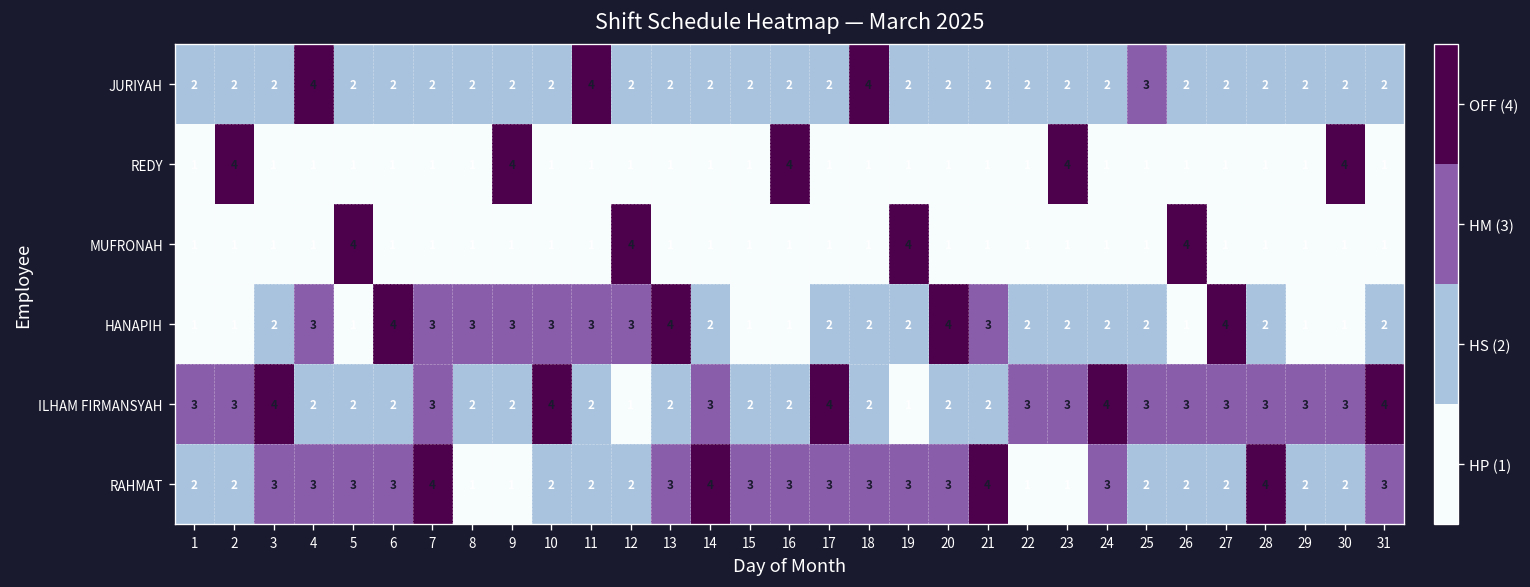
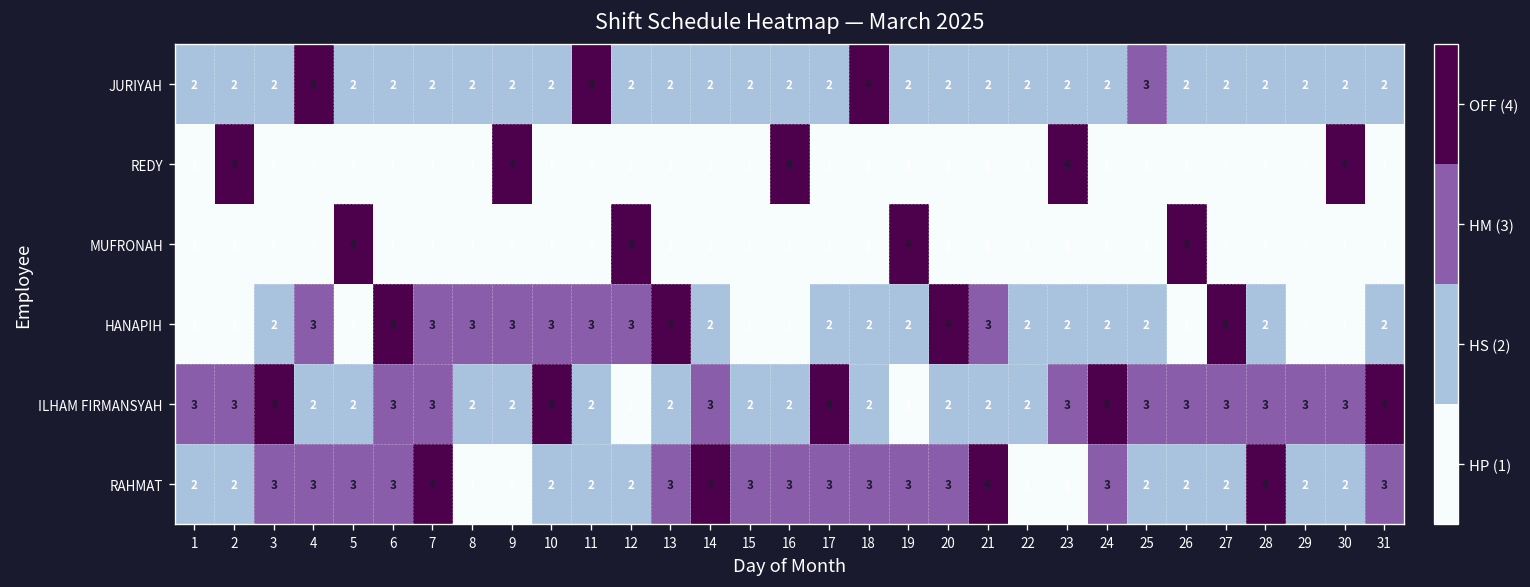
  {
    "JURIYAH": {
      "1": 2,
      "2": 2,
      "3": 2,
      "4": 4,
      "5": 2,
      "6": 2,
      "7": 2,
      "8": 2,
      "9": 2,
      "10": 2,
      "11": 4,
      "12": 2,
      "13": 2,
      "14": 2,
      "15": 2,
      "16": 2,
      "17": 2,
      "18": 4,
      "19": 2,
      "20": 2,
      "21": 2,
      "22": 2,
      "23": 2,
      "24": 2,
      "25": 3,
      "26": 2,
      "27": 2,
      "28": 2,
      "29": 2,
      "30": 2,
      "31": 2
    },
    "REDY": {
      "2": 4,
      "9": 4,
      "16": 4,
      "23": 4,
      "30": 4
    },
    "MUFRONAH": {
      "5": 4,
      "12": 4,
      "19": 4,
      "26": 4
    },
    "HANAPIH": {
      "3": 2,
      "4": 3,
      "6": 4,
      "7": 3,
      "8": 3,
      "9": 3,
      "10": 3,
      "11": 3,
      "12": 3,
      "13": 4,
      "14": 2,
      "17": 2,
      "18": 2,
      "19": 2,
      "20": 4,
      "21": 3,
      "22": 2,
      "23": 2,
      "24": 2,
      "25": 2,
      "27": 4,
      "28": 2,
      "31": 2
    },
    "ILHAM FIRMANSYAH": {
      "1": 3,
      "2": 3,
      "3": 4,
      "4": 2,
      "5": 2,
-     "6": 2,
+     "6": 3,
      "7": 3,
      "8": 2,
      "9": 2,
      "10": 4,
      "11": 2,
      "13": 2,
      "14": 3,
      "15": 2,
      "16": 2,
      "17": 4,
      "18": 2,
      "20": 2,
      "21": 2,
-     "22": 3,
+     "22": 2,
      "23": 3,
      "24": 4,
      "25": 3,
      "26": 3,
      "27": 3,
      "28": 3,
      "29": 3,
      "30": 3,
      "31": 4
    },
    "RAHMAT": {
      "1": 2,
      "2": 2,
      "3": 3,
      "4": 3,
      "5": 3,
      "6": 3,
      "7": 4,
      "10": 2,
      "11": 2,
      "12": 2,
      "13": 3,
      "14": 4,
      "15": 3,
      "16": 3,
      "17": 3,
      "18": 3,
      "19": 3,
      "20": 3,
      "21": 4,
      "24": 3,
      "25": 2,
      "26": 2,
      "27": 2,
      "28": 4,
      "29": 2,
      "30": 2,
      "31": 3
    }
  }
